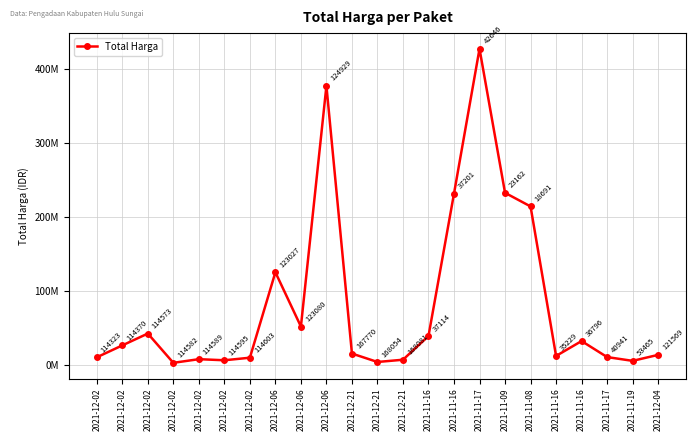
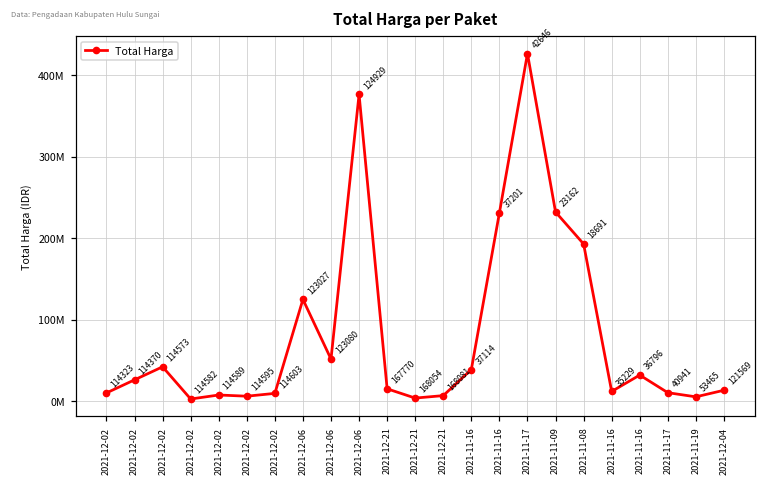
  {
-   "2021-11-08": 210000000,
+   "2021-11-08": 190000000,
    "2021-11-19": 10000000
  }
